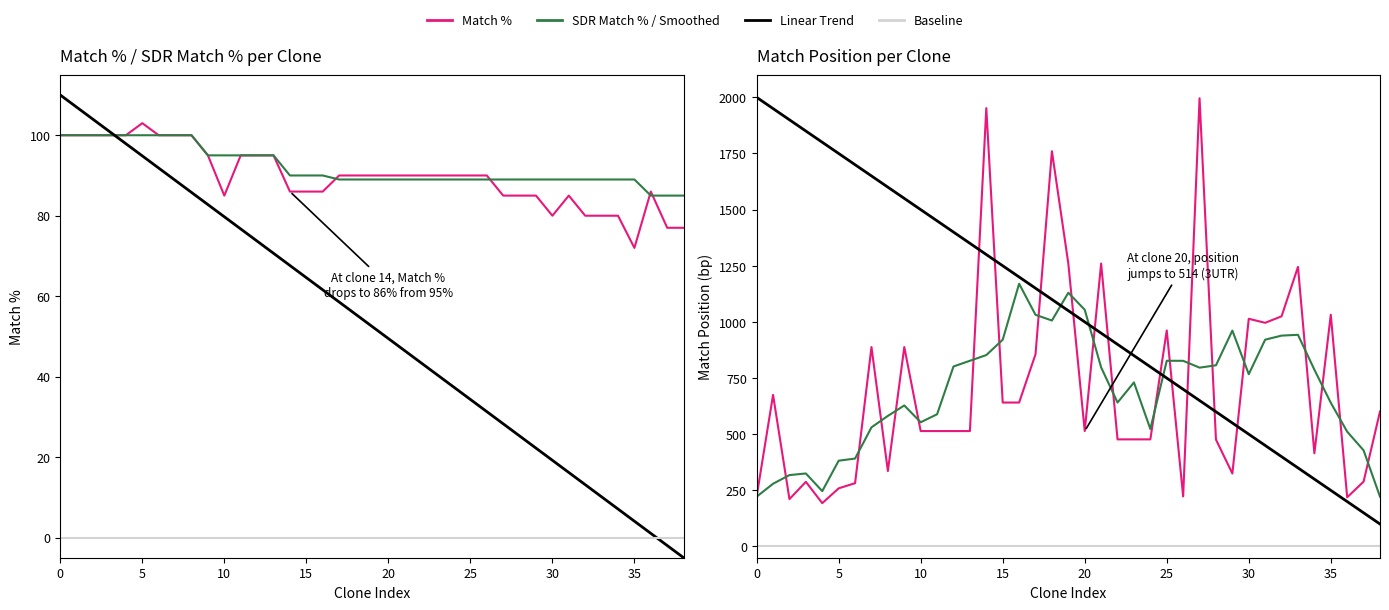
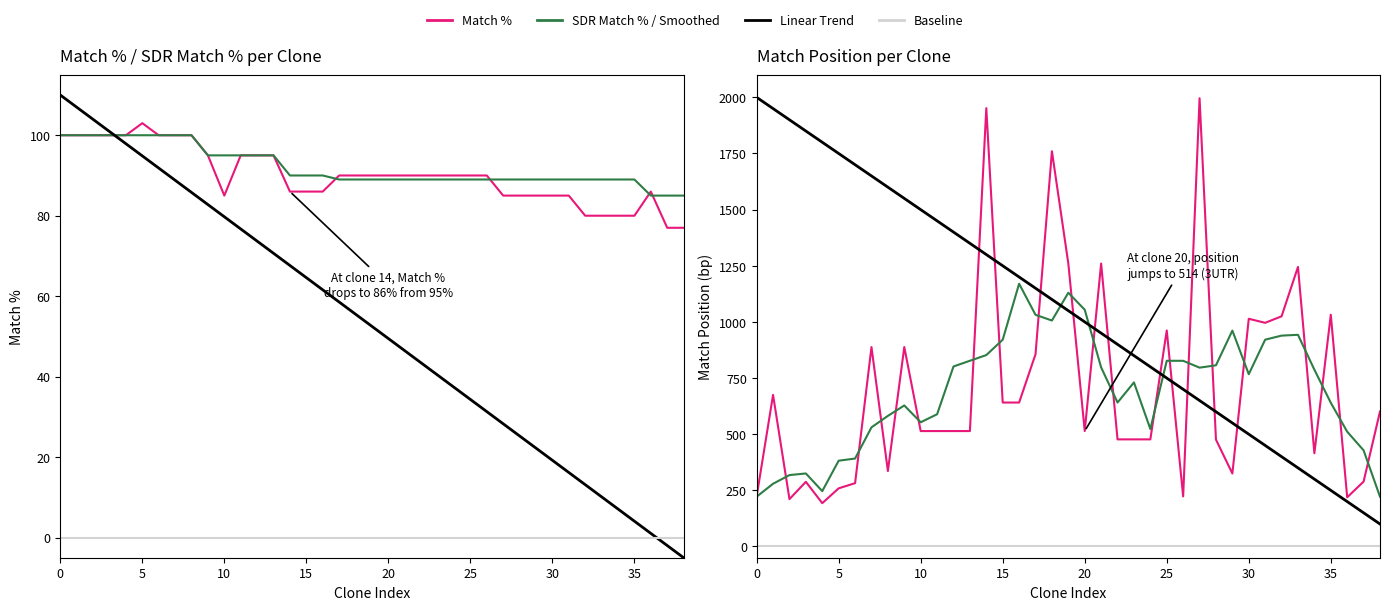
  {
    "Match % / SDR Match % per Clone": {
      "Match %": {
        "5": 103,
        "10": 85,
        "15": 86,
        "20": 90,
        "25": 90,
-       "30": 80,
-       "35": 72
+       "30": 85,
+       "35": 80
      }
    },
    "Match Position per Clone": {
      "Linear Trend": {
        "0": 2000,
        "5": 1750,
        "10": 1500,
        "15": 1250,
        "20": 1000,
        "30": 500,
        "35": 250
      }
    }
  }
